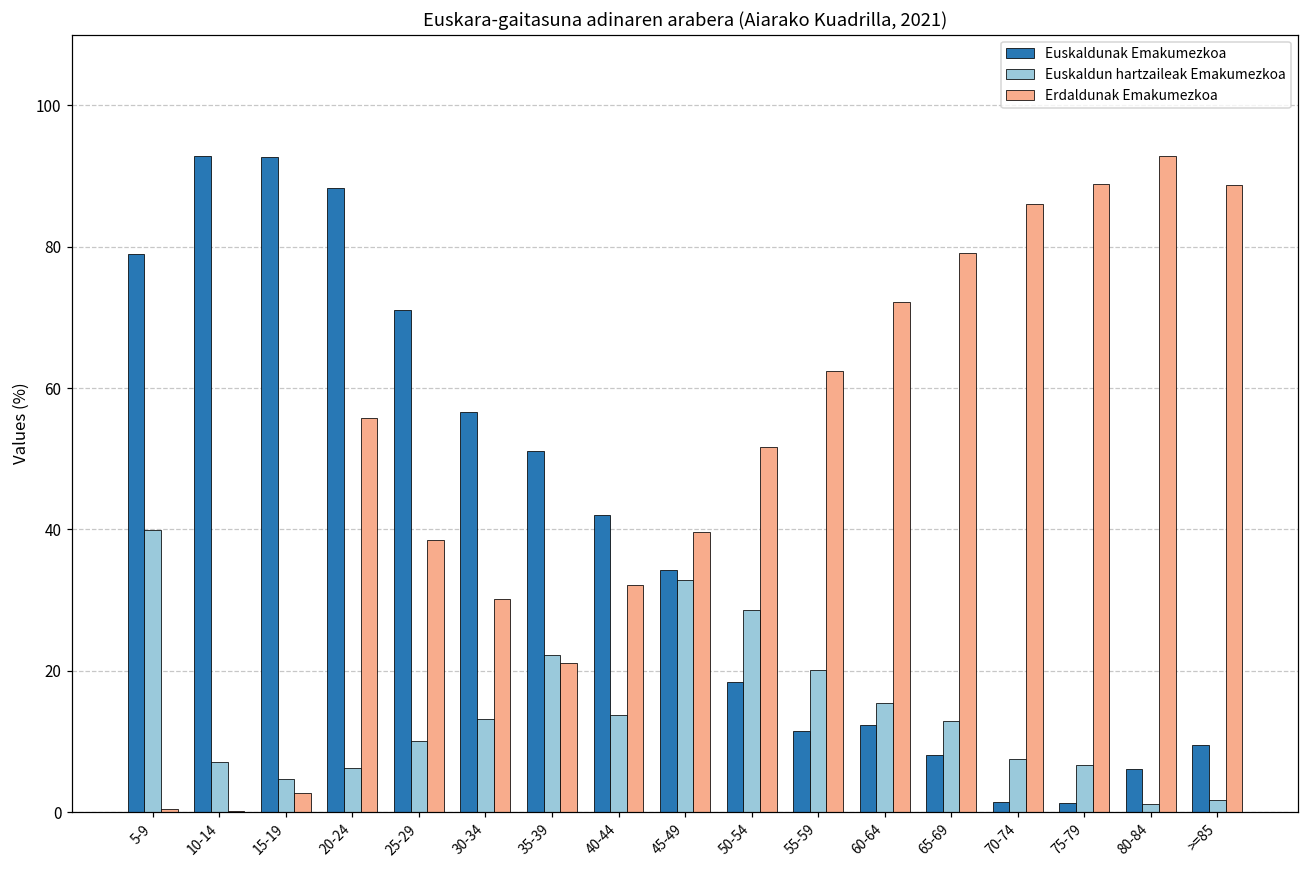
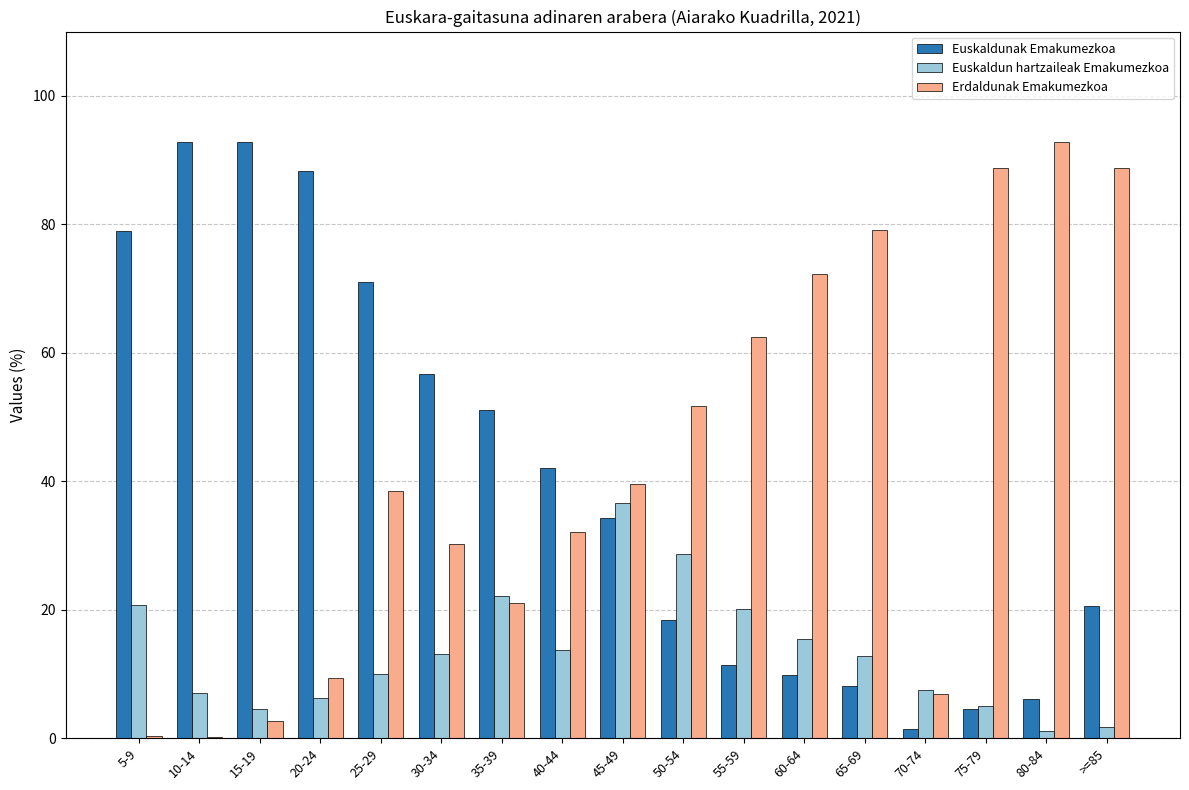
  {
    "Euskaldunak Emakumezkoa": {
      "5-9": 79,
      "10-14": 93,
      "15-19": 93,
      "20-24": 88,
      "25-29": 71,
      "30-34": 57,
      "35-39": 51,
      "40-44": 42,
      "45-49": 34,
      "50-54": 18,
      "55-59": 11,
-     "60-64": 12,
+     "60-64": 10,
      "65-69": 8,
      "70-74": 1,
-     "75-79": 1,
+     "75-79": 4,
      "80-84": 6,
-     ">=85": 9
+     ">=85": 21
    },
    "Euskaldun hartzaileak Emakumezkoa": {
-     "5-9": 40,
+     "5-9": 21,
      "10-14": 7,
      "15-19": 5,
      "20-24": 6,
      "25-29": 10,
      "30-34": 13,
      "35-39": 22,
      "40-44": 14,
-     "45-49": 33,
+     "45-49": 37,
      "50-54": 29,
      "55-59": 20,
      "60-64": 15,
      "65-69": 13,
      "70-74": 7,
-     "75-79": 7,
+     "75-79": 5,
      "80-84": 1,
      ">=85": 2
    },
    "Erdaldunak Emakumezkoa": {
      "15-19": 3,
-     "20-24": 56,
+     "20-24": 9,
      "25-29": 39,
      "30-34": 30,
      "35-39": 21,
      "40-44": 32,
      "45-49": 40,
      "50-54": 52,
      "55-59": 62,
      "60-64": 72,
      "65-69": 79,
-     "70-74": 86,
+     "70-74": 7,
      "75-79": 89,
      "80-84": 93,
      ">=85": 89
    }
  }
